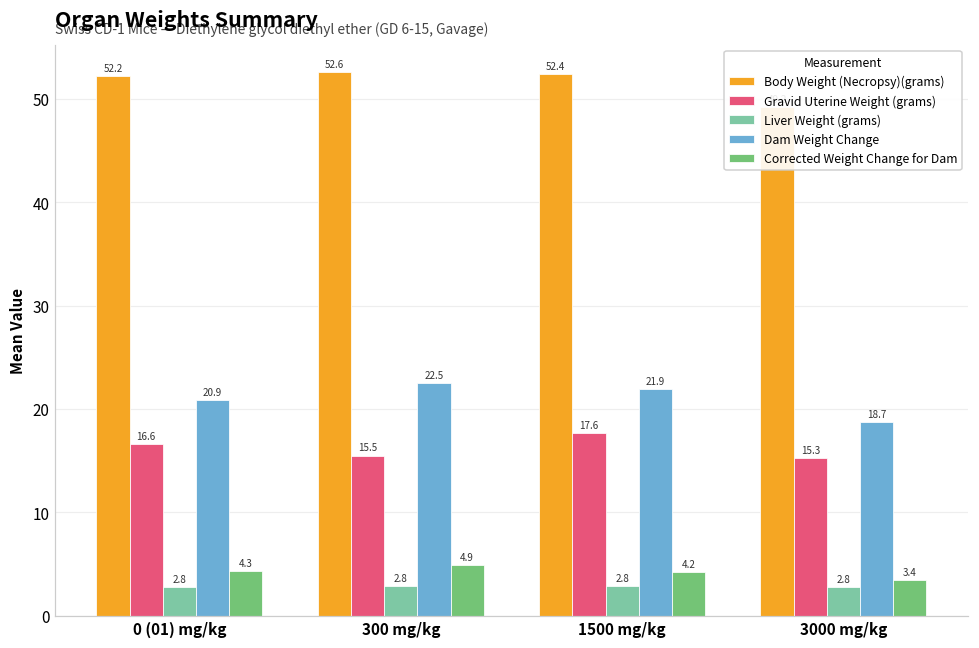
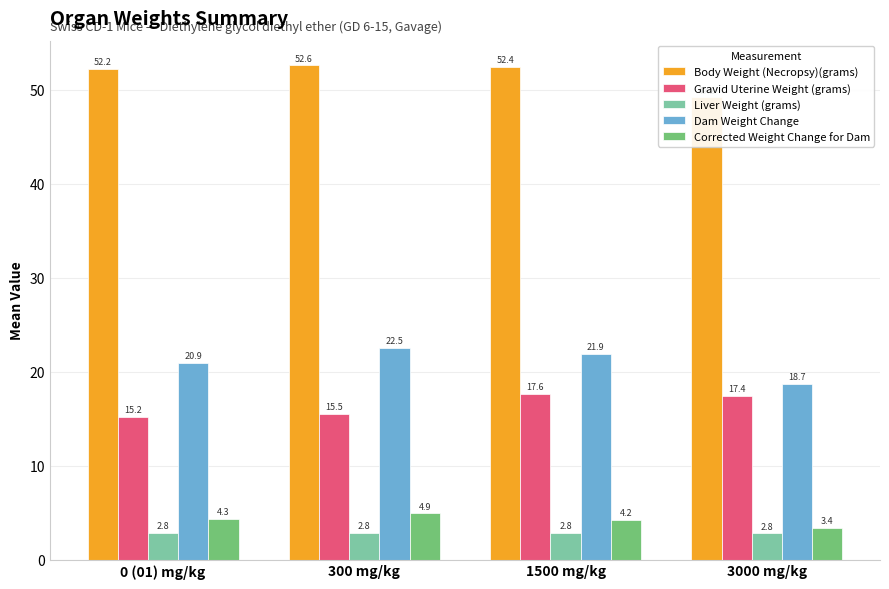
  {
    "Body Weight (Necropsy)(grams)": {
      "0 (01) mg/kg": 52.2,
      "300 mg/kg": 52.6,
      "1500 mg/kg": 52.4
    },
    "Gravid Uterine Weight (grams)": {
-     "0 (01) mg/kg": 16.6,
+     "0 (01) mg/kg": 15.2,
      "300 mg/kg": 15.5,
      "1500 mg/kg": 17.6,
-     "3000 mg/kg": 15.3
+     "3000 mg/kg": 17.4
    }
  }
